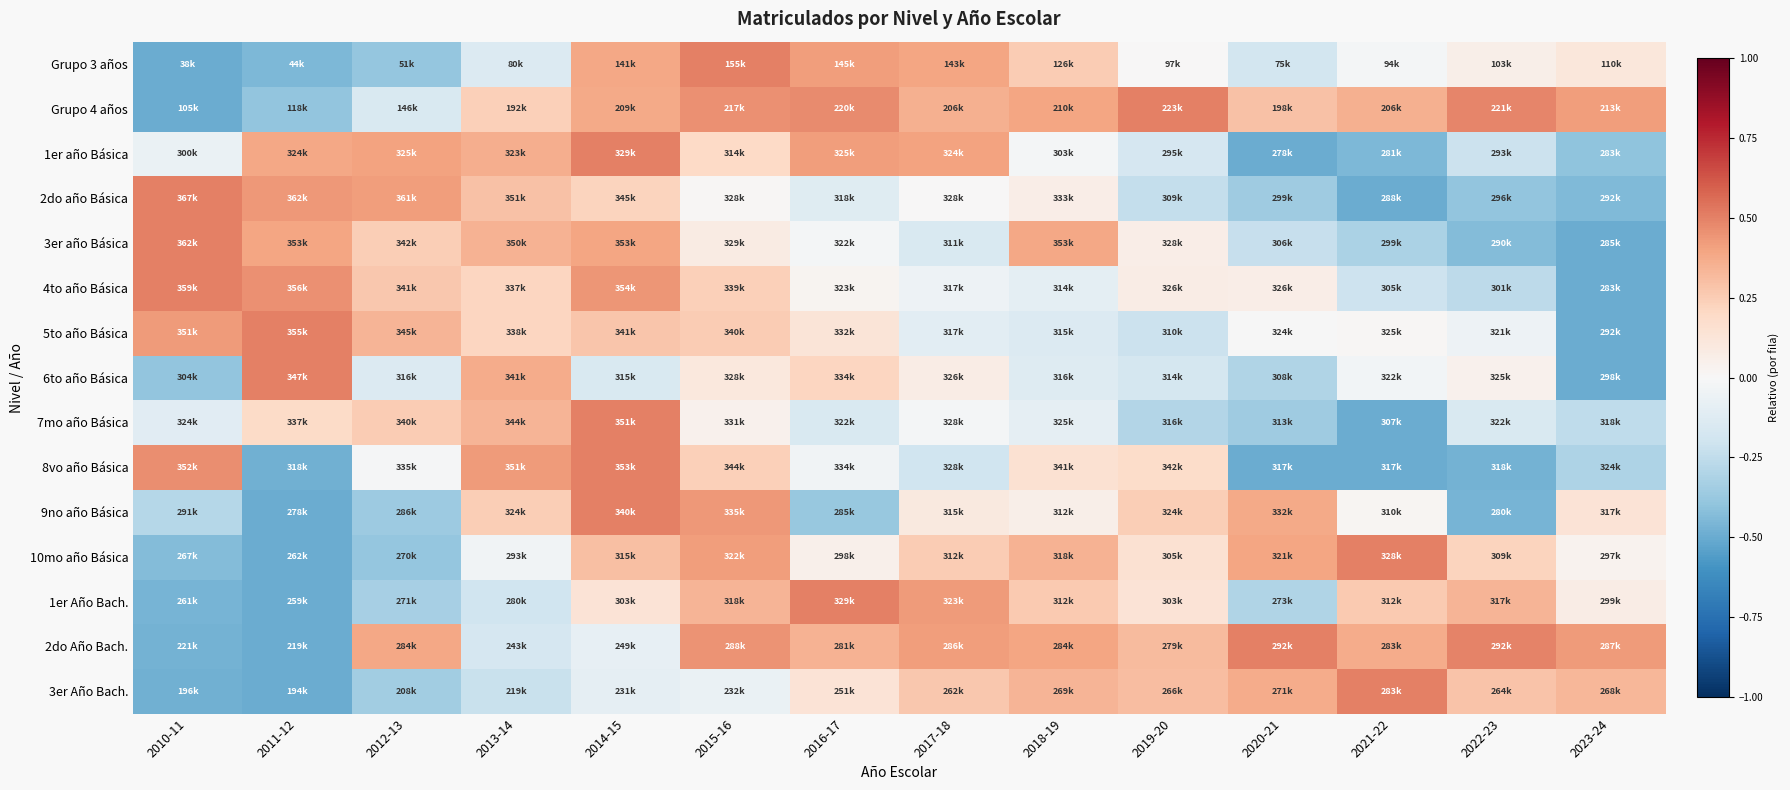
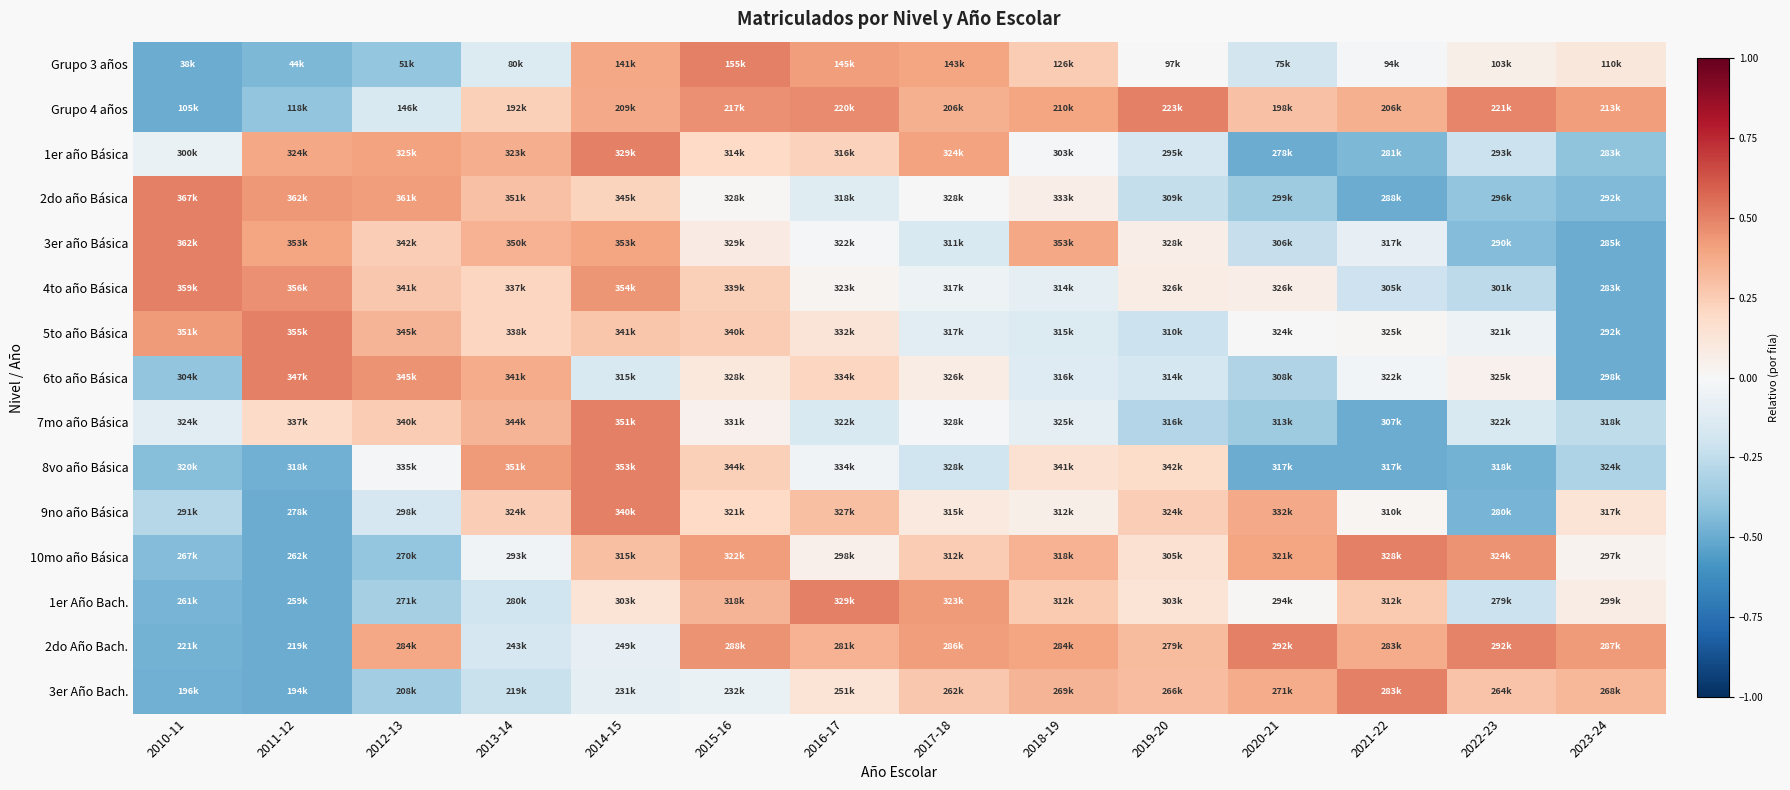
  {
    "1er año Básica": {
      "2010-11": "300k",
      "2011-12": "324k",
      "2012-13": "325k",
      "2013-14": "323k",
      "2014-15": "329k",
      "2015-16": "314k",
-     "2016-17": "325k",
+     "2016-17": "316k",
      "2017-18": "324k",
      "2018-19": "303k",
      "2019-20": "295k",
      "2020-21": "278k",
      "2021-22": "281k",
      "2022-23": "293k",
      "2023-24": "283k"
    },
    "3er año Básica": {
      "2010-11": "362k",
      "2011-12": "353k",
      "2012-13": "342k",
      "2013-14": "350k",
      "2014-15": "353k",
      "2015-16": "329k",
      "2016-17": "322k",
      "2017-18": "311k",
      "2018-19": "353k",
      "2019-20": "328k",
      "2020-21": "306k",
-     "2021-22": "299k",
+     "2021-22": "317k",
      "2022-23": "290k",
      "2023-24": "285k"
    },
    "6to año Básica": {
      "2010-11": "304k",
      "2011-12": "347k",
-     "2012-13": "316k",
+     "2012-13": "345k",
      "2013-14": "341k",
      "2014-15": "315k",
      "2015-16": "328k",
      "2016-17": "334k",
      "2017-18": "326k",
      "2018-19": "316k",
      "2019-20": "314k",
      "2020-21": "308k",
      "2021-22": "322k",
      "2022-23": "325k",
      "2023-24": "298k"
    },
    "8vo año Básica": {
-     "2010-11": "352k",
+     "2010-11": "320k",
      "2011-12": "318k",
      "2012-13": "335k",
      "2013-14": "351k",
      "2014-15": "353k",
      "2015-16": "344k",
      "2016-17": "334k",
      "2017-18": "328k",
      "2018-19": "341k",
      "2019-20": "342k",
      "2020-21": "317k",
      "2021-22": "317k",
      "2022-23": "318k",
      "2023-24": "324k"
    },
    "9no año Básica": {
      "2010-11": "291k",
      "2011-12": "278k",
-     "2012-13": "286k",
+     "2012-13": "298k",
      "2013-14": "324k",
      "2014-15": "340k",
-     "2015-16": "335k",
-     "2016-17": "285k",
+     "2015-16": "321k",
+     "2016-17": "327k",
      "2017-18": "315k",
      "2018-19": "312k",
      "2019-20": "324k",
      "2020-21": "332k",
      "2021-22": "310k",
      "2022-23": "280k",
      "2023-24": "317k"
    },
    "10mo año Básica": {
      "2010-11": "267k",
      "2011-12": "262k",
      "2012-13": "270k",
      "2013-14": "293k",
      "2014-15": "315k",
      "2015-16": "322k",
      "2016-17": "298k",
      "2017-18": "312k",
      "2018-19": "318k",
      "2019-20": "305k",
      "2020-21": "321k",
      "2021-22": "328k",
-     "2022-23": "309k",
+     "2022-23": "324k",
      "2023-24": "297k"
    },
    "1er Año Bach.": {
      "2010-11": "261k",
      "2011-12": "259k",
      "2012-13": "271k",
      "2013-14": "280k",
      "2014-15": "303k",
      "2015-16": "318k",
      "2016-17": "329k",
      "2017-18": "323k",
      "2018-19": "312k",
      "2019-20": "303k",
-     "2020-21": "273k",
+     "2020-21": "294k",
      "2021-22": "312k",
-     "2022-23": "317k",
+     "2022-23": "279k",
      "2023-24": "299k"
    }
  }
